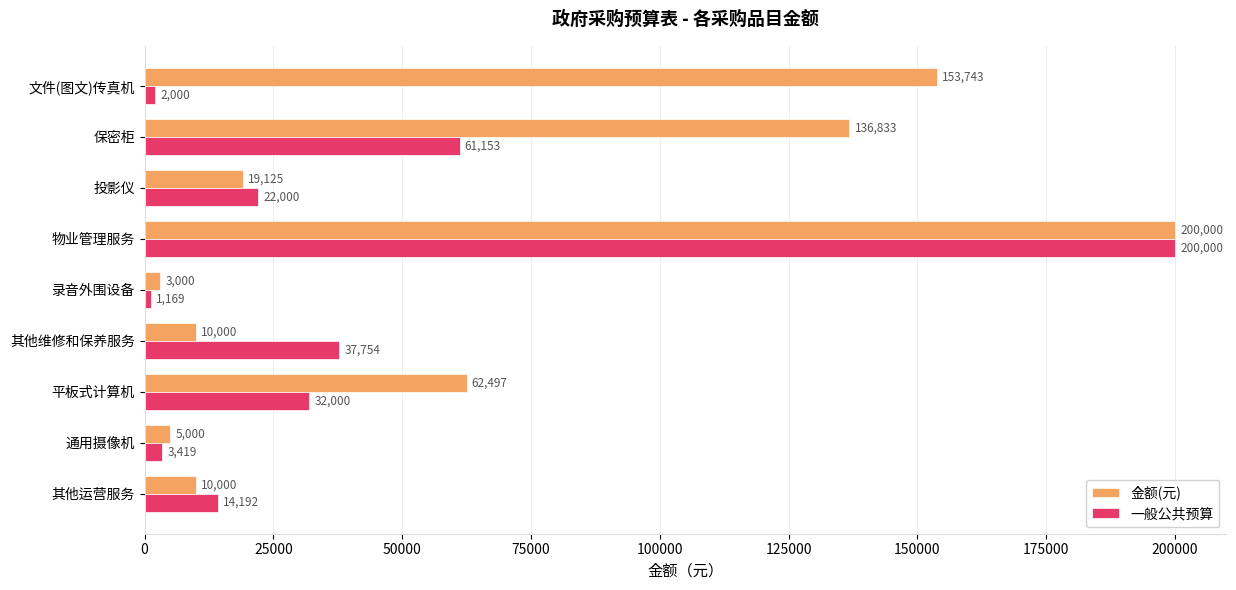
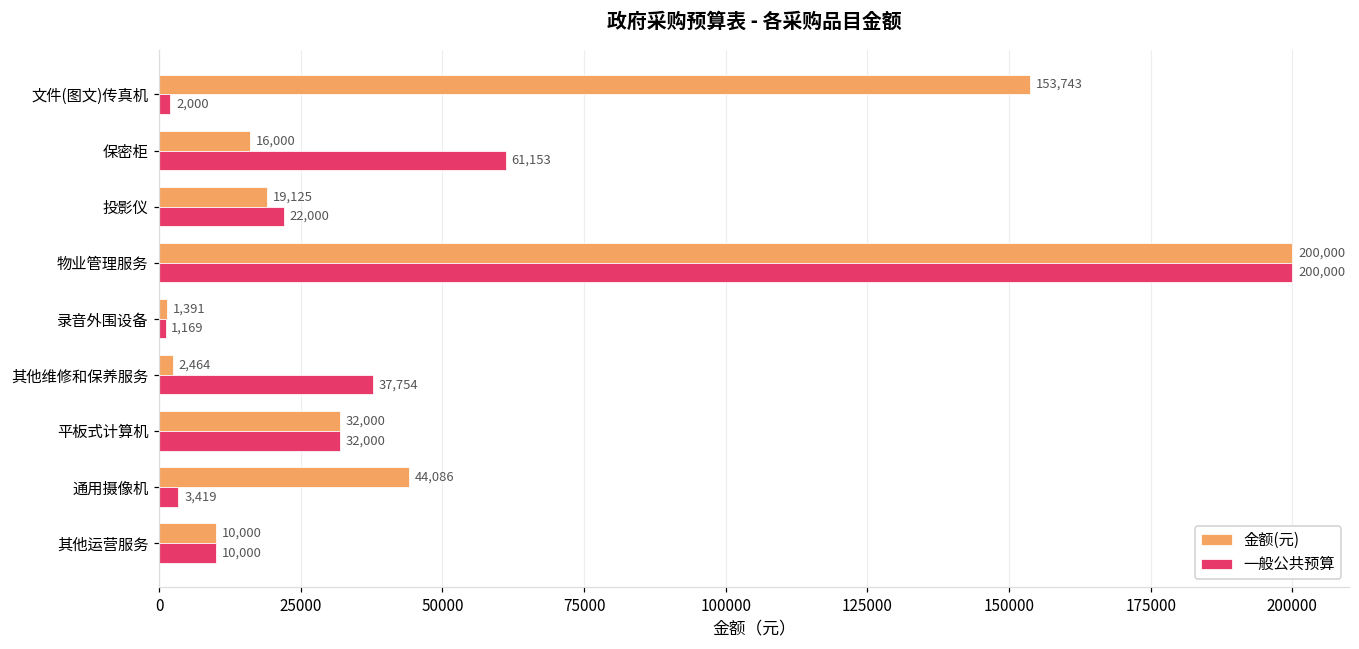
  {
    "金额(元)": {
      "文件(图文)传真机": "153,743",
-     "保密柜": "136,833",
+     "保密柜": "16,000",
      "投影仪": "19,125",
      "物业管理服务": "200,000",
-     "录音外围设备": "3,000",
-     "其他维修和保养服务": "10,000",
-     "平板式计算机": "62,497",
-     "通用摄像机": "5,000",
+     "录音外围设备": "1,391",
+     "其他维修和保养服务": "2,464",
+     "平板式计算机": "32,000",
+     "通用摄像机": "44,086",
      "其他运营服务": "10,000"
    },
    "一般公共预算": {
      "文件(图文)传真机": "2,000",
      "保密柜": "61,153",
      "投影仪": "22,000",
      "物业管理服务": "200,000",
      "录音外围设备": "1,169",
      "其他维修和保养服务": "37,754",
      "平板式计算机": "32,000",
      "通用摄像机": "3,419",
-     "其他运营服务": "14,192"
+     "其他运营服务": "10,000"
    }
  }
